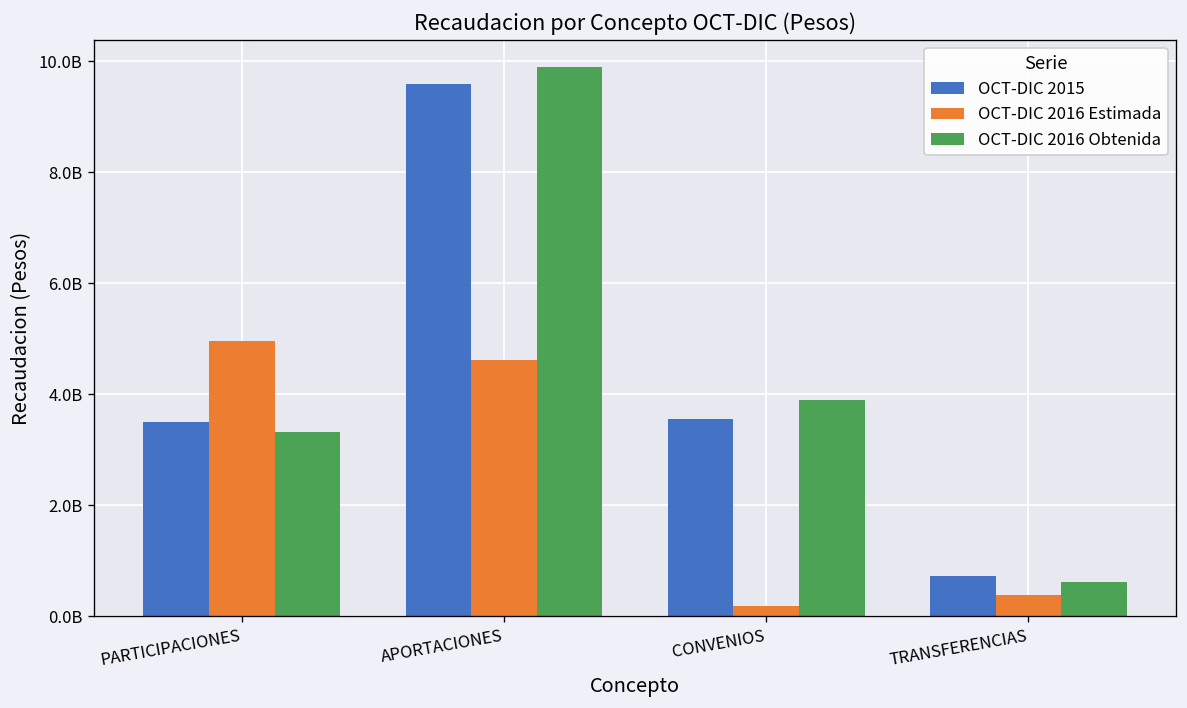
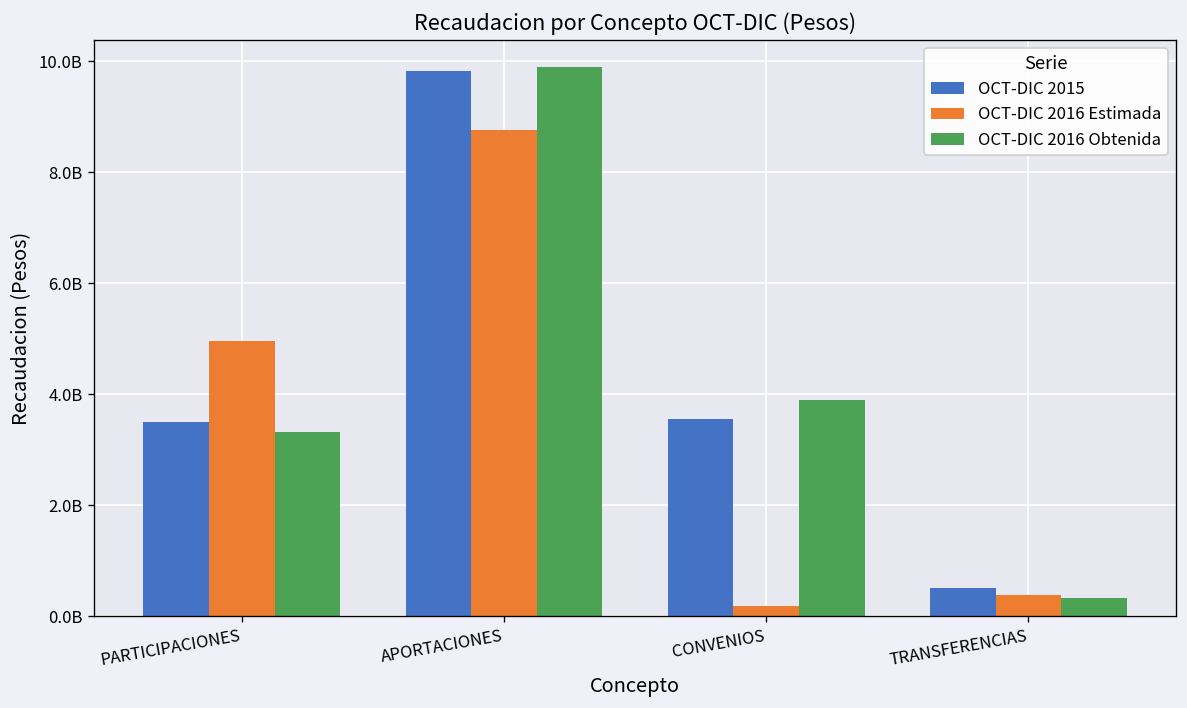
  {
    "OCT-DIC 2015": {
      "PARTICIPACIONES": 3500000000,
-     "APORTACIONES": 9600000000,
+     "APORTACIONES": 9800000000,
      "CONVENIOS": 3600000000,
-     "TRANSFERENCIAS": 700000000
+     "TRANSFERENCIAS": 500000000
    },
    "OCT-DIC 2016 Estimada": {
      "PARTICIPACIONES": 5000000000,
-     "APORTACIONES": 4600000000,
+     "APORTACIONES": 8800000000,
      "CONVENIOS": 200000000,
      "TRANSFERENCIAS": 400000000
    },
    "OCT-DIC 2016 Obtenida": {
      "PARTICIPACIONES": 3300000000,
      "APORTACIONES": 9900000000,
      "CONVENIOS": 3900000000,
-     "TRANSFERENCIAS": 600000000
+     "TRANSFERENCIAS": 300000000
    }
  }
